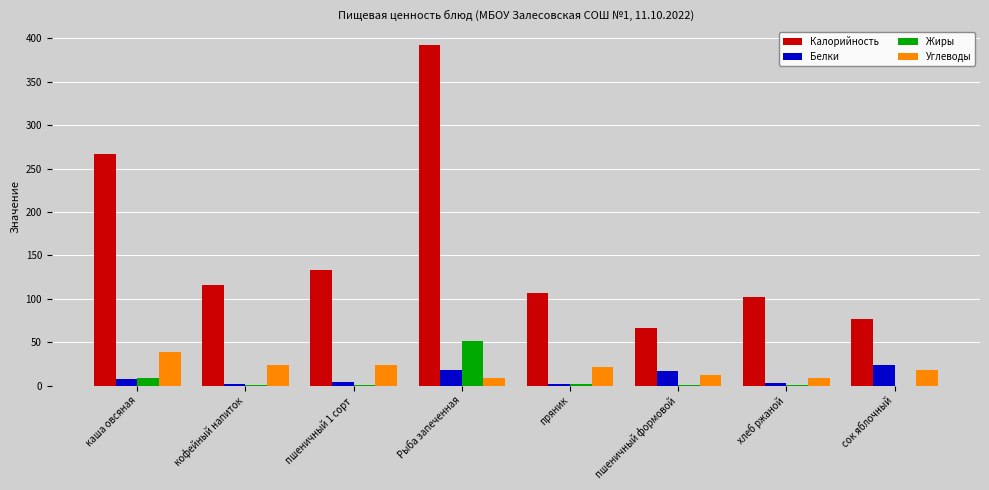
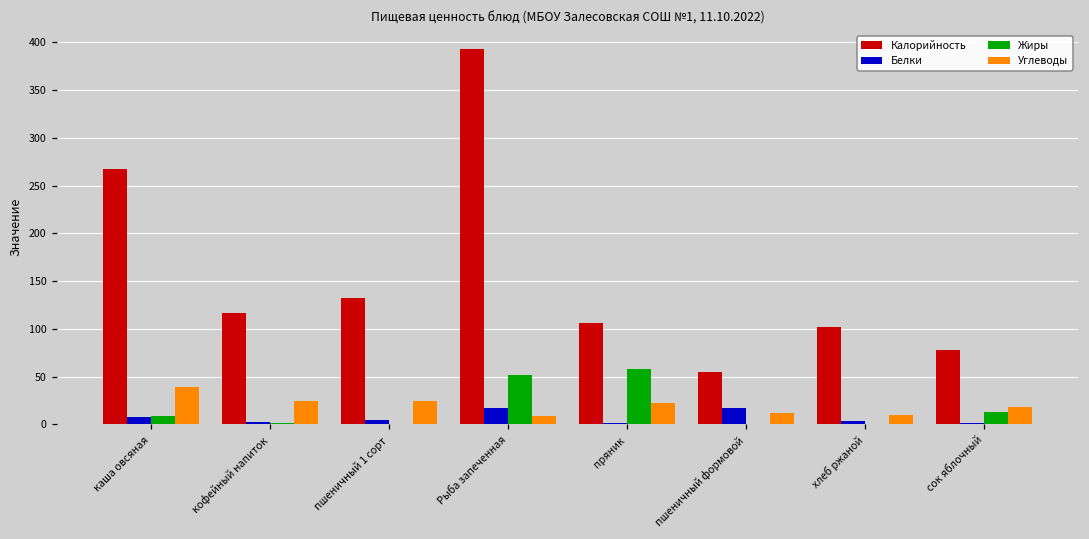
  {
    "Калорийность": {
      "каша овсяная": 270,
      "кофейный напиток": 120,
      "пшеничный 1 сорт": 130,
      "Рыба запеченная": 390,
      "пряник": 110,
-     "пшеничный формовой": 70,
+     "пшеничный формовой": 50,
      "хлеб ржаной": 100,
      "сок яблочный": 80
    },
    "Белки": {
      "каша овсяная": 10,
      "пшеничный 1 сорт": 0,
      "Рыба запеченная": 20,
      "пшеничный формовой": 20,
      "хлеб ржаной": 0,
-     "сок яблочный": 20
+     "сок яблочный": 0
    },
    "Жиры": {
      "каша овсяная": 10,
      "Рыба запеченная": 50,
-     "пряник": 0,
-     "сок яблочный": 0
+     "пряник": 60,
+     "сок яблочный": 10
    },
    "Углеводы": {
      "каша овсяная": 40,
      "кофейный напиток": 20,
      "пшеничный 1 сорт": 20,
      "Рыба запеченная": 10,
      "пряник": 20,
      "пшеничный формовой": 10,
      "хлеб ржаной": 10,
      "сок яблочный": 20
    }
  }
